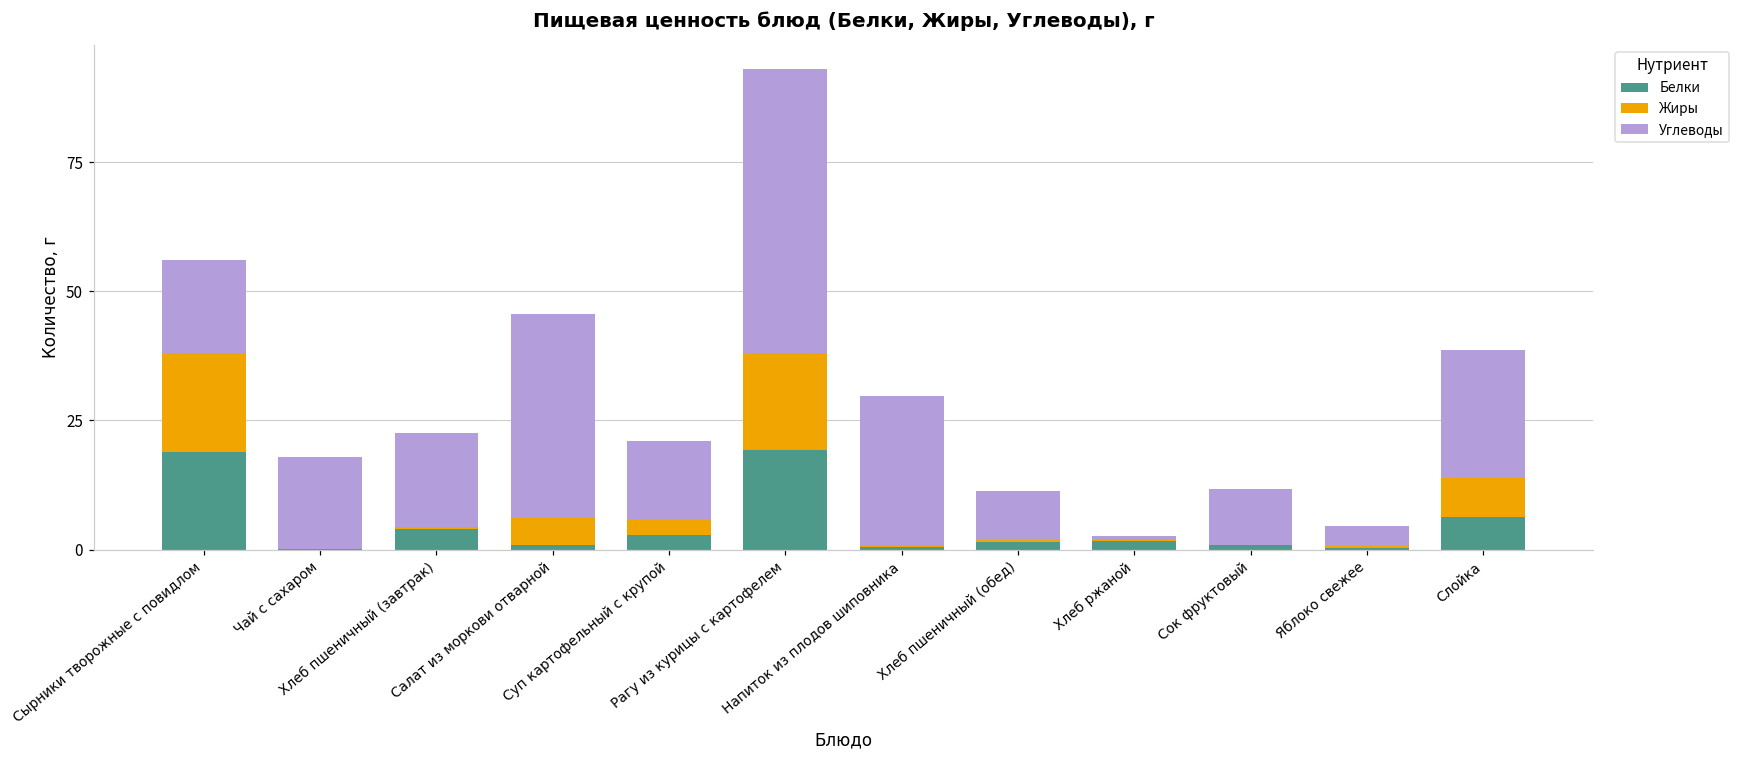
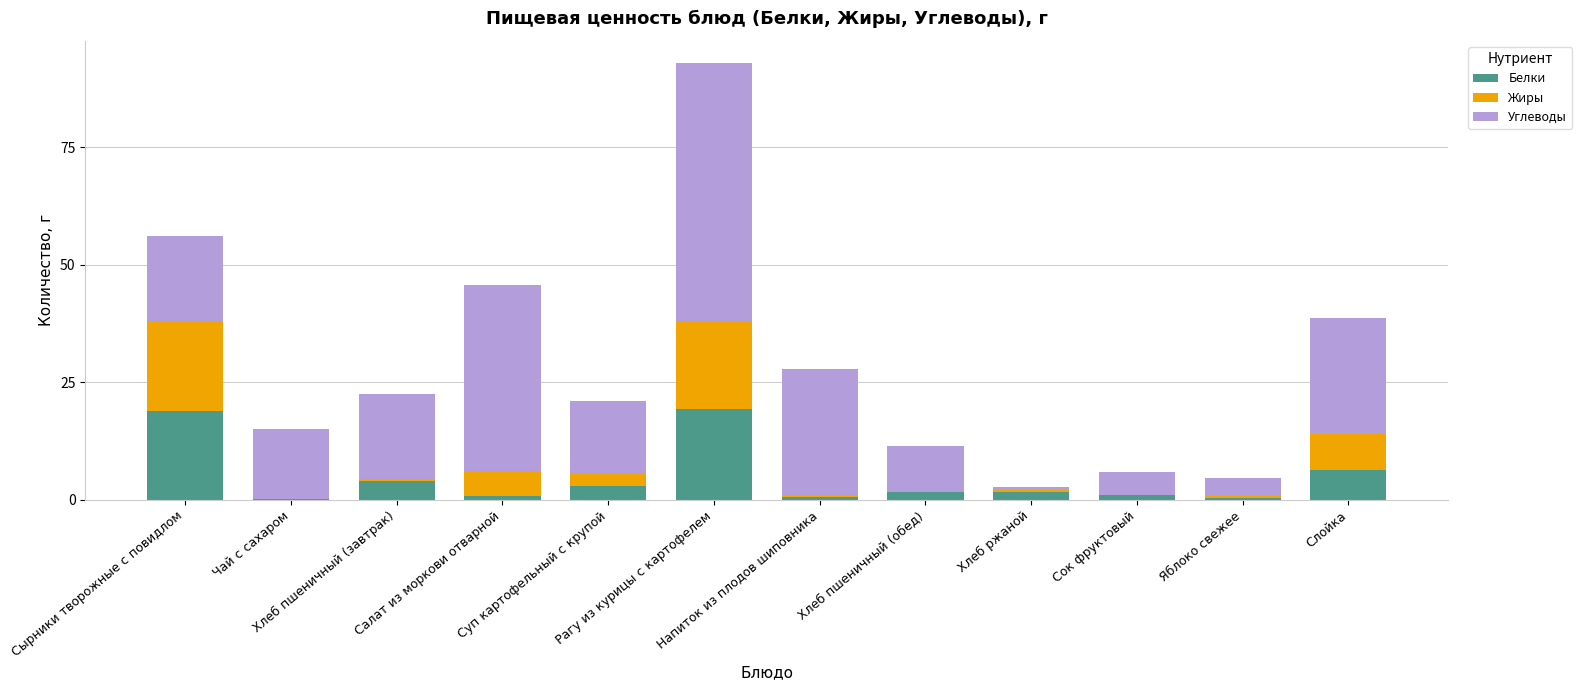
  {
    "Белки": {
      "Сырники творожные с повидлом": 19,
      "Хлеб пшеничный (завтрак)": 4,
      "Салат из моркови отварной": 1,
      "Суп картофельный с крупой": 3,
      "Рагу из курицы с картофелем": 19,
      "Напиток из плодов шиповника": 1,
      "Хлеб пшеничный (обед)": 2,
      "Хлеб ржаной": 2,
      "Сок фруктовый": 1,
      "Слойка": 6
    },
    "Жиры": {
      "Сырники творожные с повидлом": 19,
      "Салат из моркови отварной": 5,
      "Суп картофельный с крупой": 3,
      "Рагу из курицы с картофелем": 19,
      "Сок фруктовый": 0,
      "Слойка": 8
    },
    "Углеводы": {
      "Сырники творожные с повидлом": 18,
-     "Чай с сахаром": 18,
+     "Чай с сахаром": 15,
      "Хлеб пшеничный (завтрак)": 18,
      "Салат из моркови отварной": 40,
      "Суп картофельный с крупой": 15,
      "Рагу из курицы с картофелем": 55,
-     "Напиток из плодов шиповника": 29,
+     "Напиток из плодов шиповника": 27,
      "Хлеб пшеничный (обед)": 10,
      "Хлеб ржаной": 1,
-     "Сок фруктовый": 11,
+     "Сок фруктовый": 5,
      "Яблоко свежее": 4,
      "Слойка": 25
    }
  }
